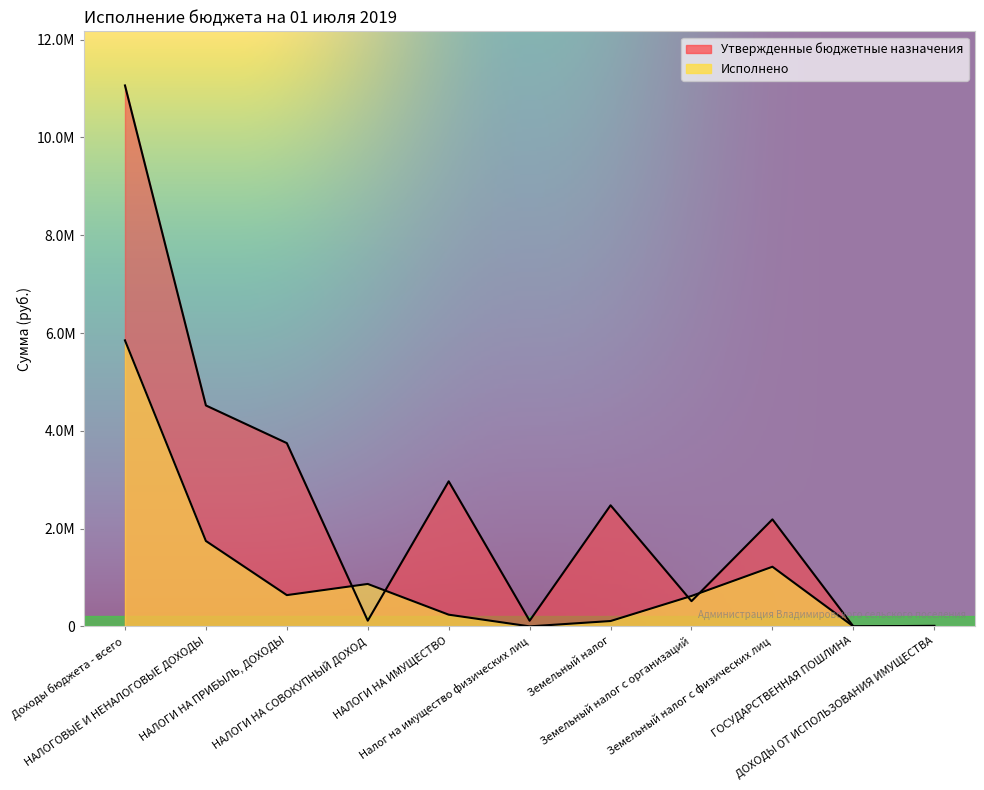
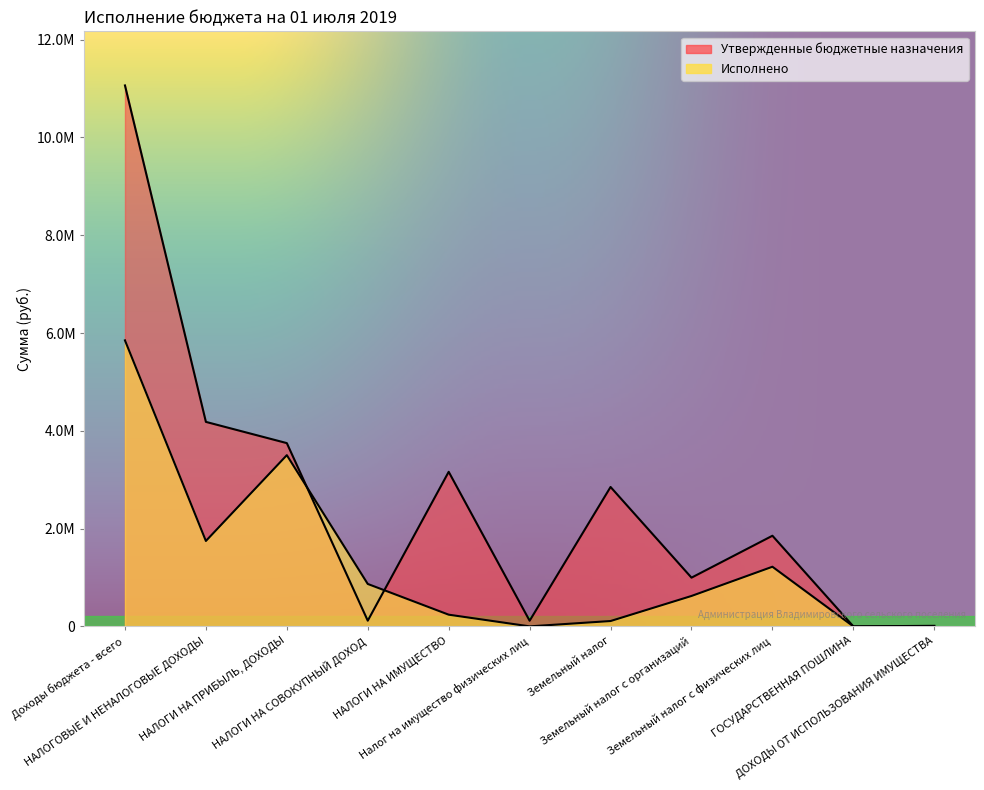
  {
    "Утвержденные бюджетные назначения": {
      "Доходы бюджета - всего": 11100000,
-     "НАЛОГОВЫЕ И НЕНАЛОГОВЫЕ ДОХОДЫ": 4500000,
+     "НАЛОГОВЫЕ И НЕНАЛОГОВЫЕ ДОХОДЫ": 4200000,
      "НАЛОГИ НА ПРИБЫЛЬ, ДОХОДЫ": 3700000,
-     "НАЛОГИ НА ИМУЩЕСТВО": 3000000,
-     "Земельный налог": 2500000,
-     "Земельный налог с организаций": 500000,
-     "Земельный налог с физических лиц": 2200000
+     "НАЛОГИ НА ИМУЩЕСТВО": 3200000,
+     "Земельный налог": 2900000,
+     "Земельный налог с организаций": 1000000,
+     "Земельный налог с физических лиц": 1900000
    },
    "Исполнено": {
      "Доходы бюджета - всего": 5800000,
      "НАЛОГОВЫЕ И НЕНАЛОГОВЫЕ ДОХОДЫ": 1700000,
-     "НАЛОГИ НА ПРИБЫЛЬ, ДОХОДЫ": 600000,
+     "НАЛОГИ НА ПРИБЫЛЬ, ДОХОДЫ": 3500000,
      "НАЛОГИ НА СОВОКУПНЫЙ ДОХОД": 900000,
      "НАЛОГИ НА ИМУЩЕСТВО": 200000,
      "Земельный налог с организаций": 600000,
      "Земельный налог с физических лиц": 1200000
    }
  }
